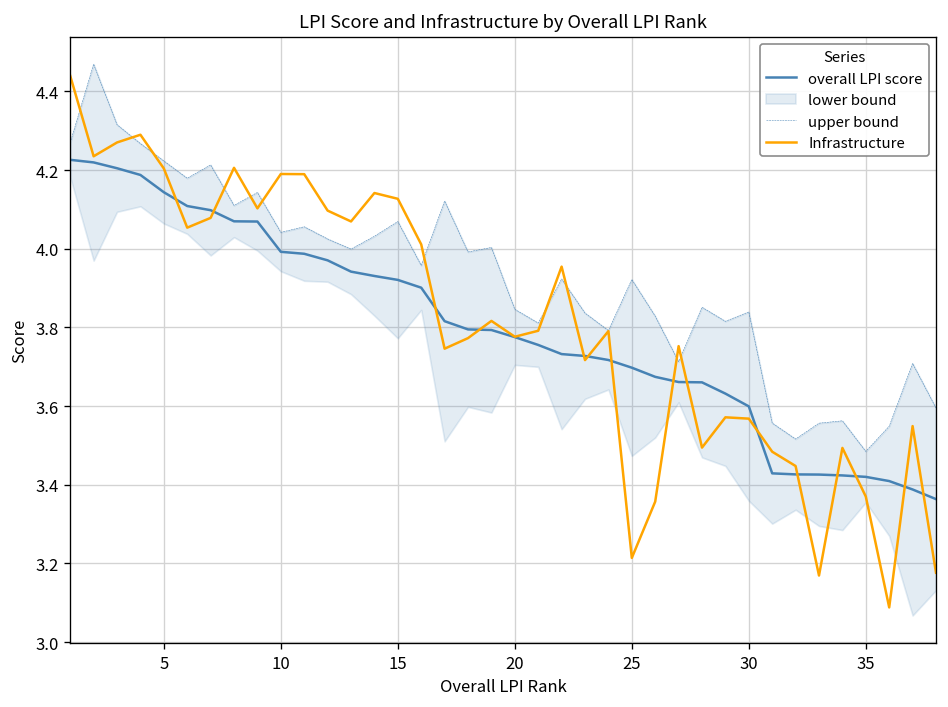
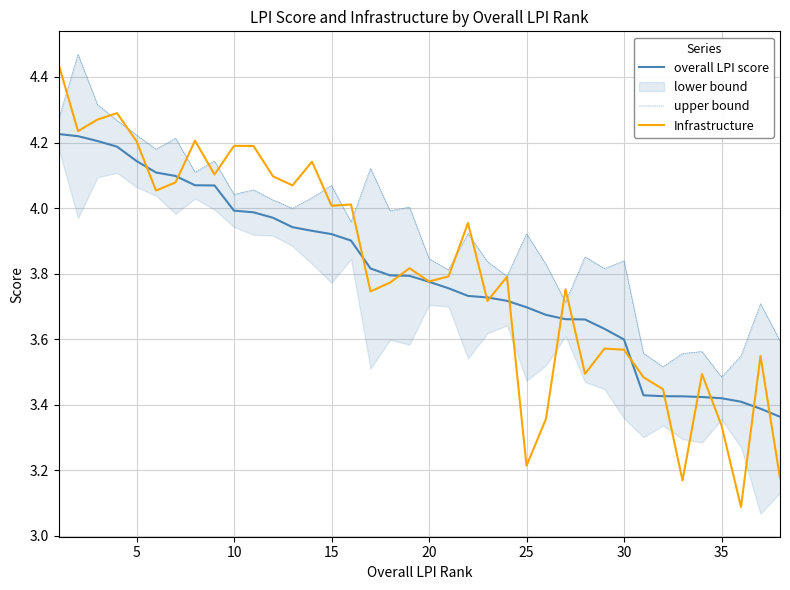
  {
    "Infrastructure": {
      "5": 4.20,
      "10": 4.19,
-     "15": 4.13,
+     "15": 4.01,
      "25": 3.21,
      "30": 3.57,
-     "35": 3.37
+     "35": 3.34
    }
  }
